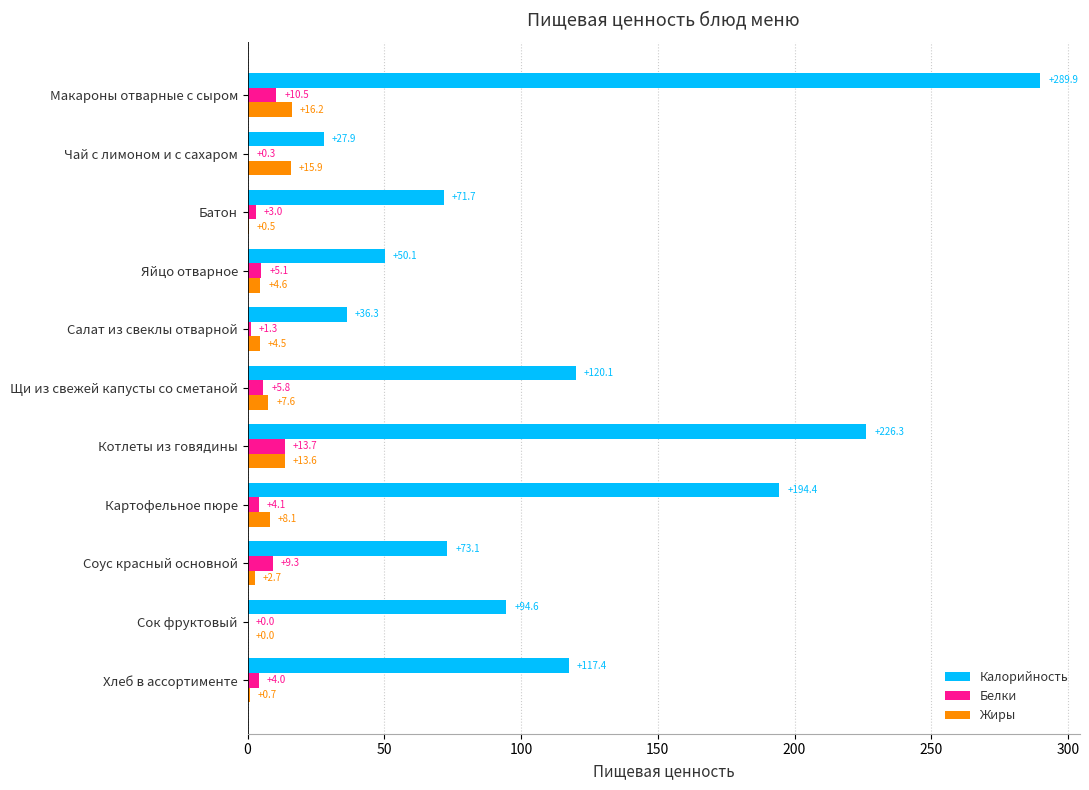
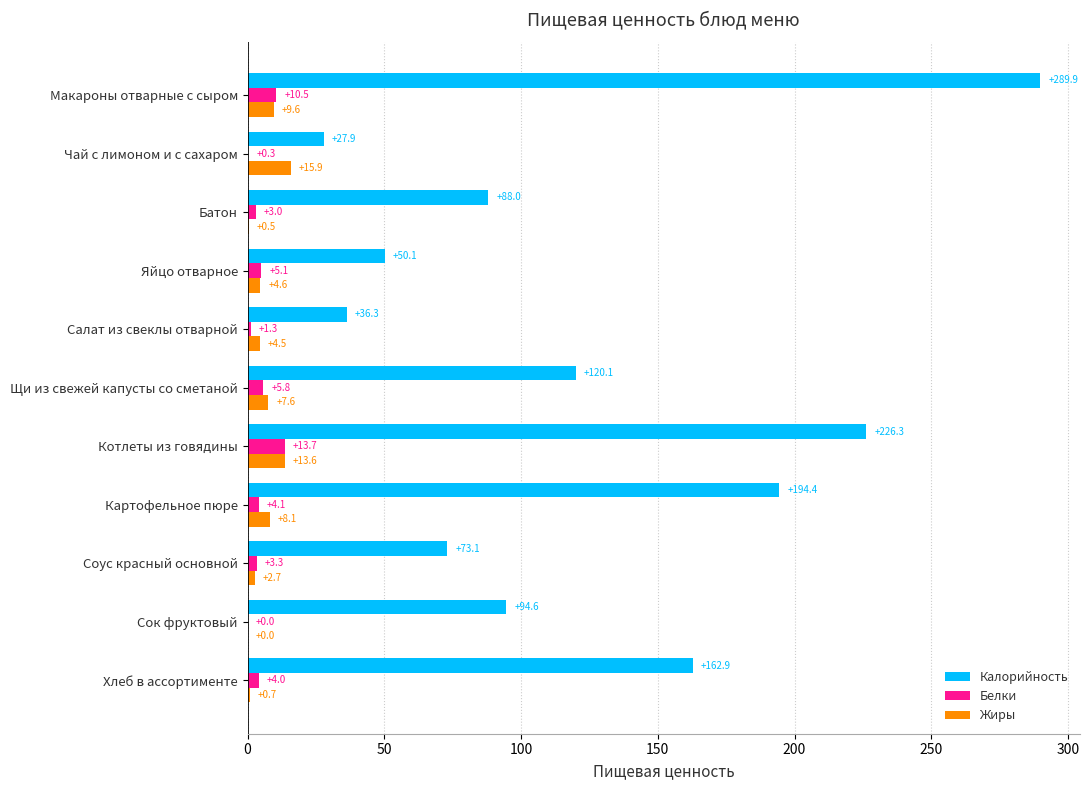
  {
    "Калорийность": {
      "Макароны отварные с сыром": "+289.9",
      "Чай с лимоном и с сахаром": "+27.9",
-     "Батон": "+71.7",
+     "Батон": "+88.0",
      "Яйцо отварное": "+50.1",
      "Салат из свеклы отварной": "+36.3",
      "Щи из свежей капусты со сметаной": "+120.1",
      "Котлеты из говядины": "+226.3",
      "Картофельное пюре": "+194.4",
      "Соус красный основной": "+73.1",
      "Сок фруктовый": "+94.6",
-     "Хлеб в ассортименте": "+117.4"
+     "Хлеб в ассортименте": "+162.9"
    },
    "Белки": {
      "Макароны отварные с сыром": "+10.5",
      "Чай с лимоном и с сахаром": "+0.3",
      "Батон": "+3.0",
      "Яйцо отварное": "+5.1",
      "Салат из свеклы отварной": "+1.3",
      "Щи из свежей капусты со сметаной": "+5.8",
      "Котлеты из говядины": "+13.7",
      "Картофельное пюре": "+4.1",
-     "Соус красный основной": "+9.3",
+     "Соус красный основной": "+3.3",
      "Сок фруктовый": "+0.0",
      "Хлеб в ассортименте": "+4.0"
    },
    "Жиры": {
-     "Макароны отварные с сыром": "+16.2",
+     "Макароны отварные с сыром": "+9.6",
      "Чай с лимоном и с сахаром": "+15.9",
      "Батон": "+0.5",
      "Яйцо отварное": "+4.6",
      "Салат из свеклы отварной": "+4.5",
      "Щи из свежей капусты со сметаной": "+7.6",
      "Котлеты из говядины": "+13.6",
      "Картофельное пюре": "+8.1",
      "Соус красный основной": "+2.7",
      "Сок фруктовый": "+0.0",
      "Хлеб в ассортименте": "+0.7"
    }
  }
